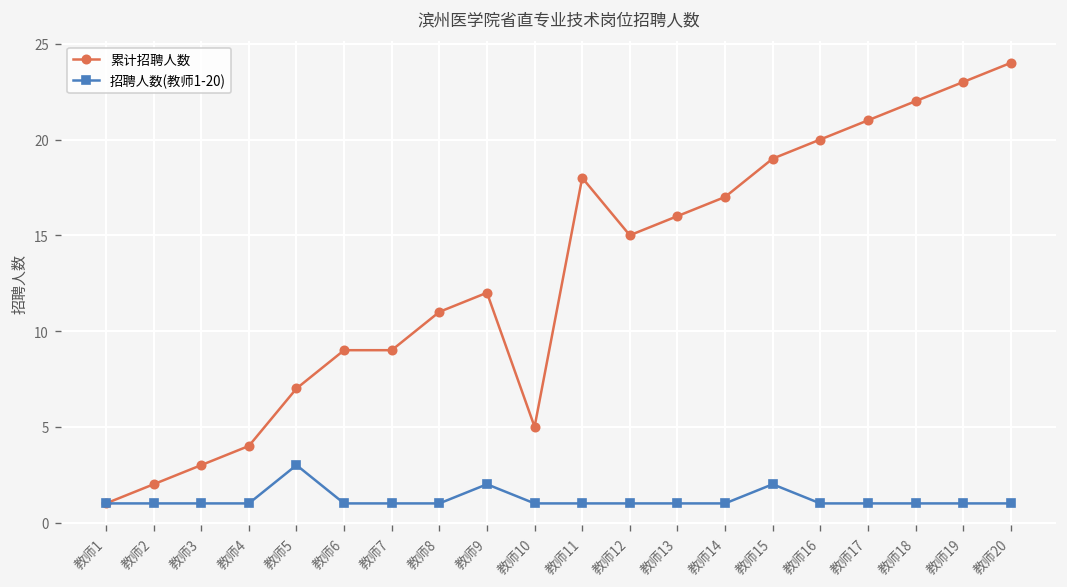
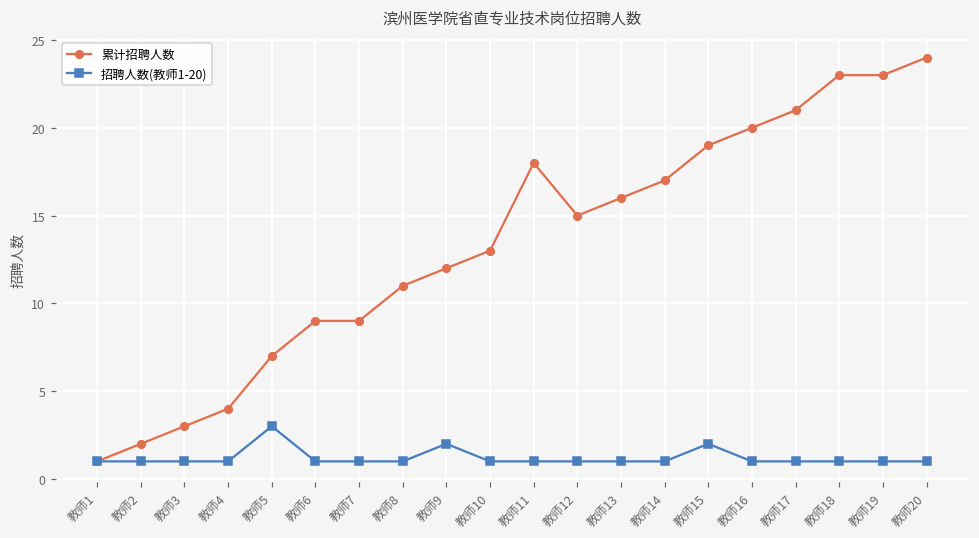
  {
    "累计招聘人数": {
      "教师2": 2,
      "教师3": 3,
      "教师4": 4,
      "教师5": 7,
      "教师6": 9,
      "教师7": 9,
      "教师8": 11,
      "教师9": 12,
-     "教师10": 5,
+     "教师10": 13,
      "教师11": 18,
      "教师12": 15,
      "教师13": 16,
      "教师14": 17,
      "教师15": 19,
      "教师16": 20,
      "教师17": 21,
-     "教师18": 22,
+     "教师18": 23,
      "教师19": 23,
      "教师20": 24
    },
    "招聘人数(教师1-20)": {
      "教师2": 1,
      "教师3": 1,
      "教师4": 1,
      "教师5": 3,
      "教师6": 1,
      "教师7": 1,
      "教师8": 1,
      "教师9": 2,
      "教师10": 1,
      "教师11": 1,
      "教师12": 1,
      "教师13": 1,
      "教师14": 1,
      "教师15": 2,
      "教师16": 1,
      "教师17": 1,
      "教师18": 1,
      "教师19": 1,
      "教师20": 1
    }
  }
